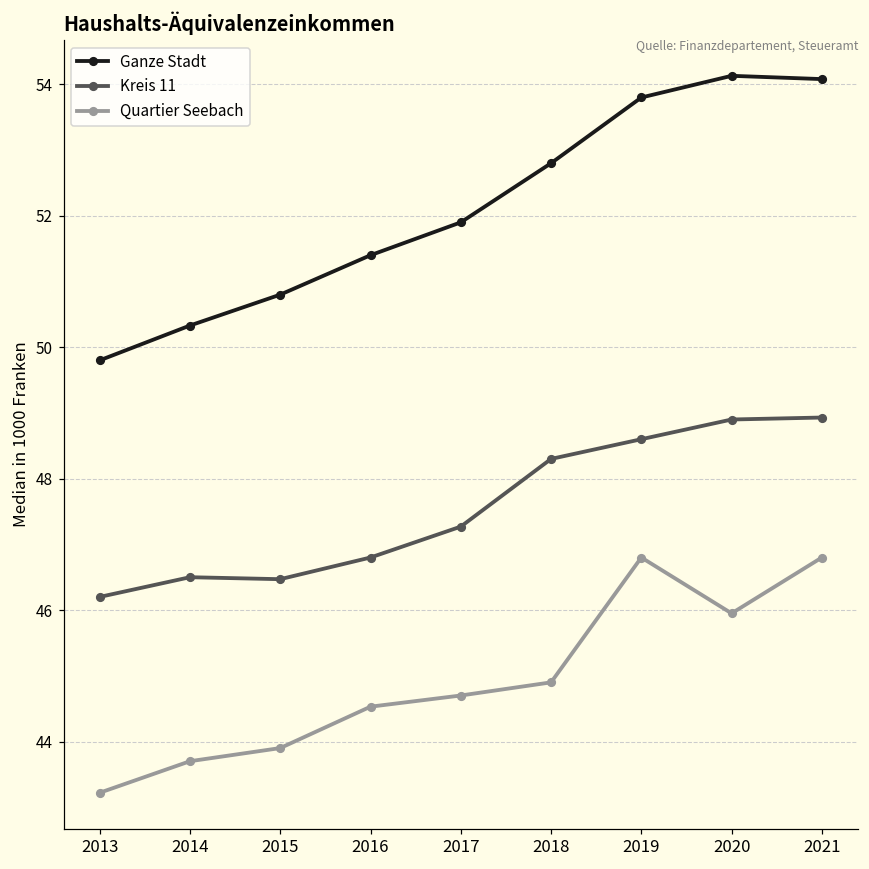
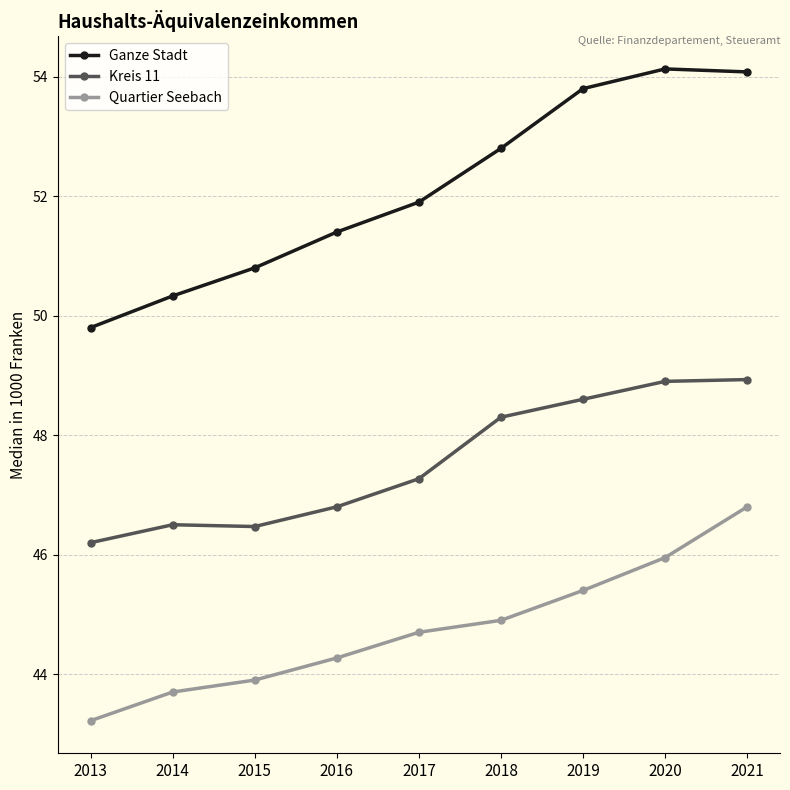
  {
    "Ganze Stadt": {
      "2013": 49.8,
      "2014": 50.3,
      "2015": 50.8,
      "2016": 51.4,
      "2017": 51.9,
      "2018": 52.8,
      "2019": 53.8,
      "2020": 54.1,
      "2021": 54.1
    },
    "Kreis 11": {
      "2013": 46.2,
      "2014": 46.5,
      "2015": 46.5,
      "2016": 46.8,
      "2017": 47.3,
      "2018": 48.3,
      "2019": 48.6,
      "2020": 48.9,
      "2021": 48.9
    },
    "Quartier Seebach": {
      "2013": 43.2,
      "2014": 43.7,
      "2015": 43.9,
-     "2016": 44.5,
+     "2016": 44.3,
      "2017": 44.7,
      "2018": 44.9,
-     "2019": 46.8,
+     "2019": 45.4,
      "2020": 46.0,
      "2021": 46.8
    }
  }
